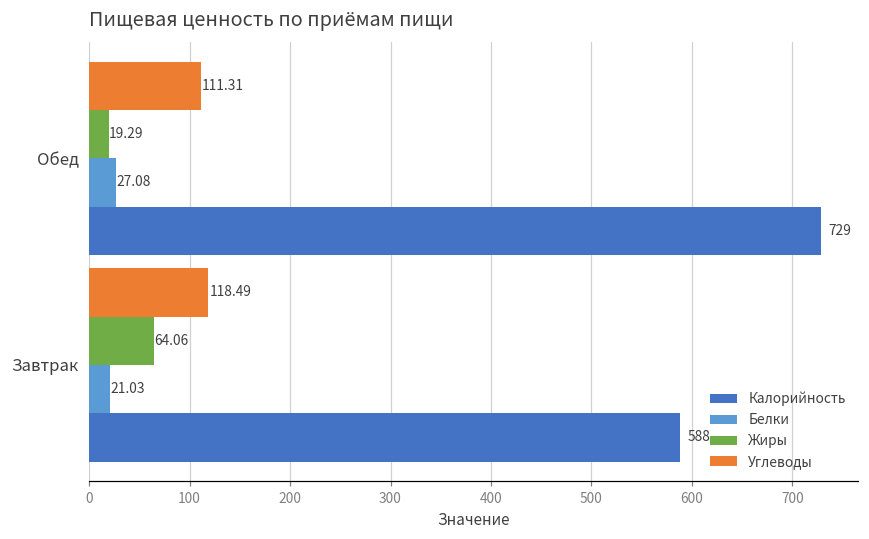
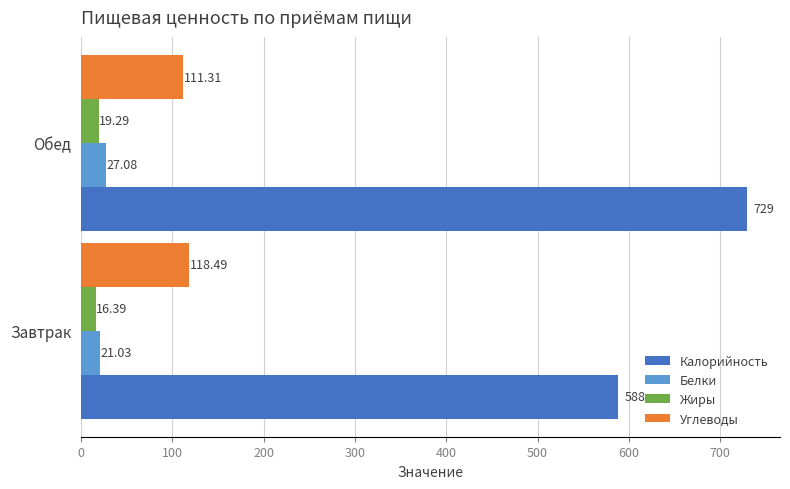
  {
    "Жиры": {
      "Обед": 19.29,
-     "Завтрак": 64.06
+     "Завтрак": 16.39
    },
    "Углеводы": {
      "Обед": 111.31,
      "Завтрак": 118.49
    }
  }
